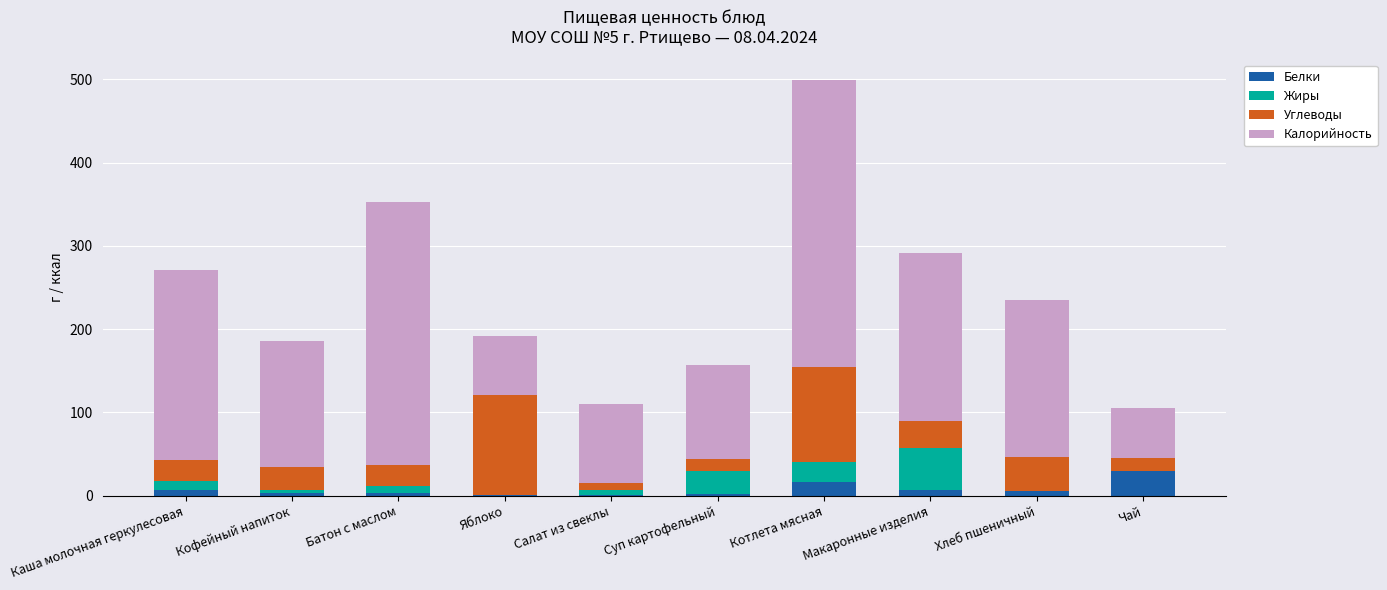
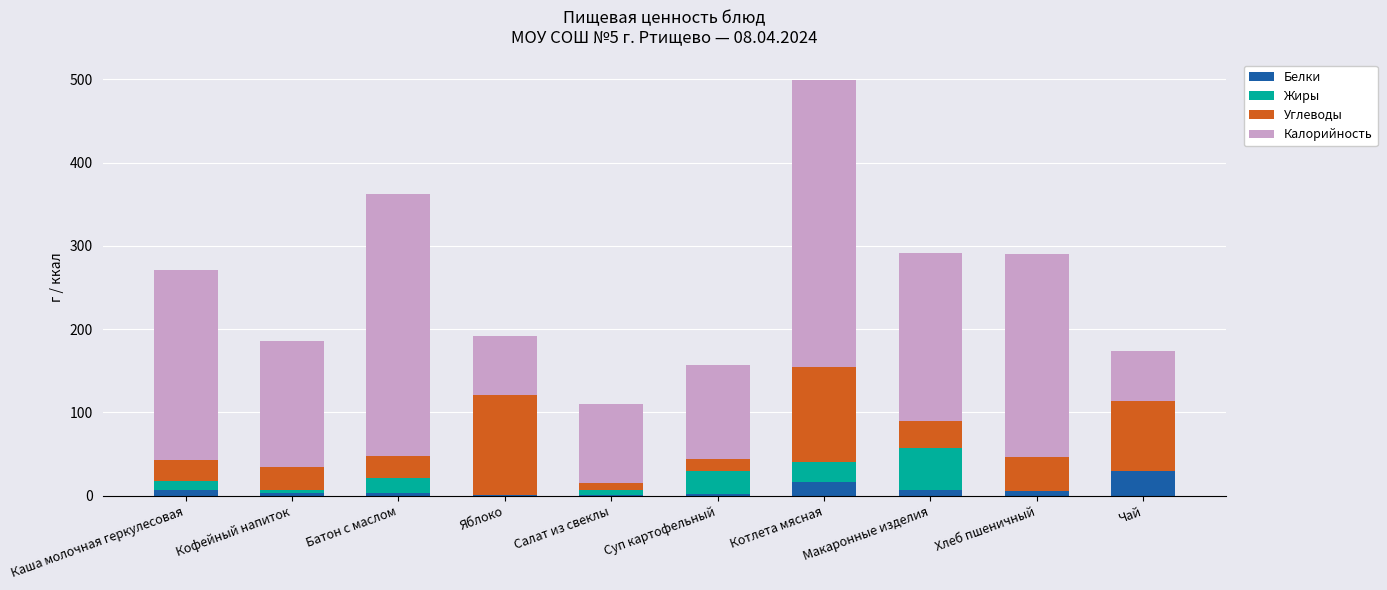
  {
    "Белки": {
      "Каша молочная геркулесовая": 10,
      "Кофейный напиток": 0,
      "Батон с маслом": 0,
      "Котлета мясная": 20,
      "Макаронные изделия": 10,
      "Хлеб пшеничный": 10,
      "Чай": 30
    },
    "Жиры": {
      "Каша молочная геркулесовая": 10,
      "Кофейный напиток": 0,
-     "Батон с маслом": 10,
+     "Батон с маслом": 20,
      "Салат из свеклы": 10,
      "Суп картофельный": 30,
      "Котлета мясная": 20,
      "Макаронные изделия": 50,
      "Чай": 0
    },
    "Углеводы": {
      "Каша молочная геркулесовая": 30,
      "Кофейный напиток": 30,
      "Батон с маслом": 30,
      "Яблоко": 120,
      "Салат из свеклы": 10,
      "Суп картофельный": 10,
      "Котлета мясная": 110,
      "Макаронные изделия": 30,
      "Хлеб пшеничный": 40,
-     "Чай": 20
+     "Чай": 80
    },
    "Калорийность": {
      "Каша молочная геркулесовая": 230,
      "Кофейный напиток": 150,
      "Батон с маслом": 320,
      "Яблоко": 70,
      "Салат из свеклы": 90,
      "Суп картофельный": 110,
      "Котлета мясная": 340,
      "Макаронные изделия": 200,
-     "Хлеб пшеничный": 190,
+     "Хлеб пшеничный": 240,
      "Чай": 60
    }
  }
